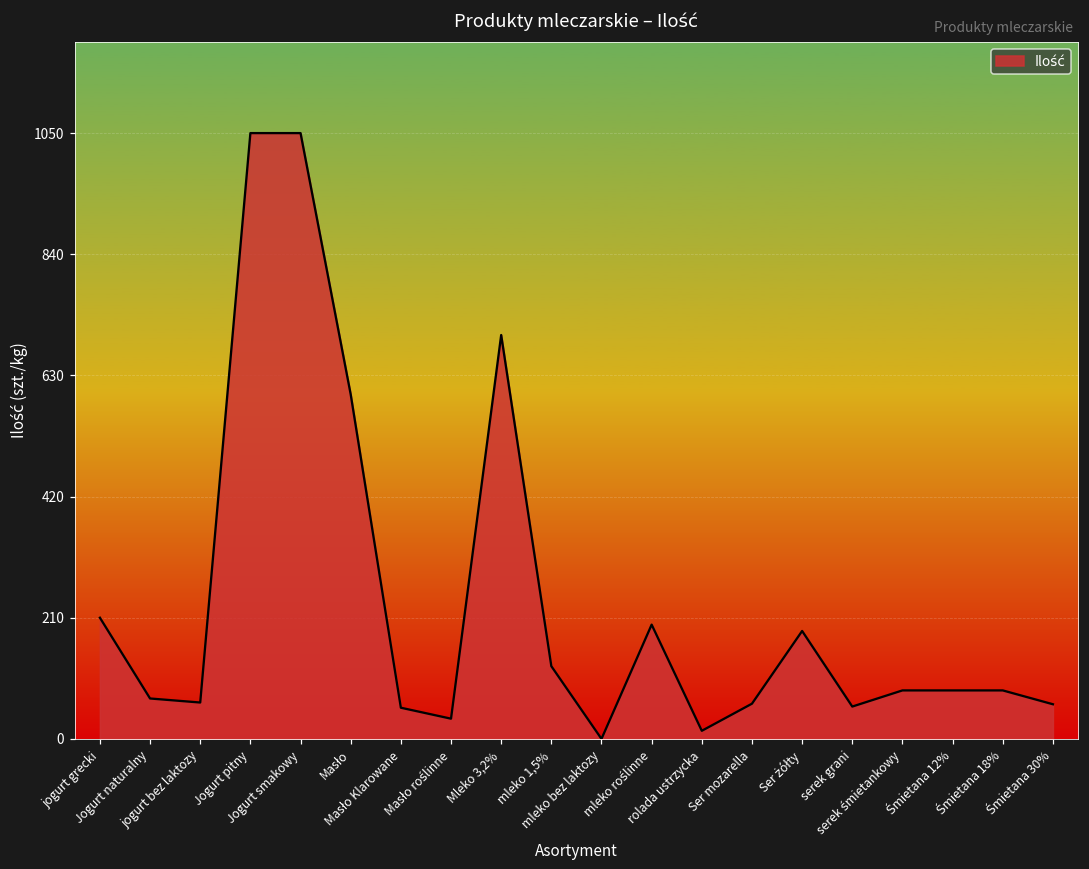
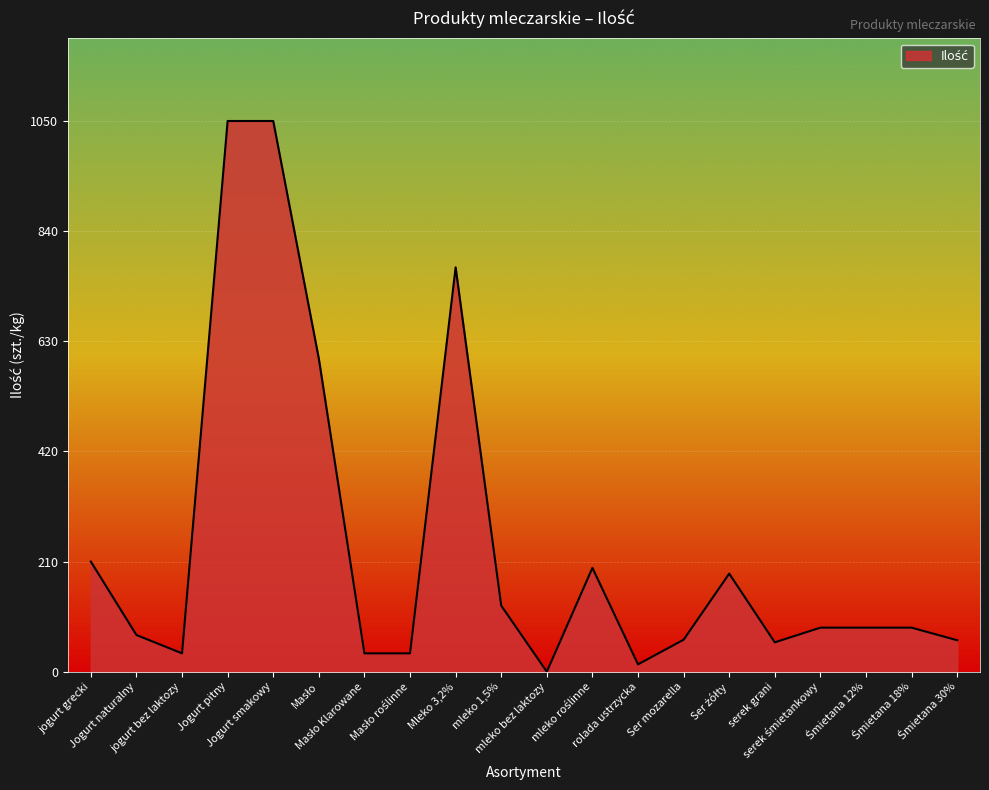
  {
    "jogurt grecki": 210,
    "Jogurt naturalny": 70,
-   "jogurt bez laktozy": 60,
+   "jogurt bez laktozy": 40,
    "Jogurt pitny": 1050,
    "Jogurt smakowy": 1050,
    "Masło": 600,
-   "Masło Klarowane": 50,
+   "Masło Klarowane": 40,
    "Masło roślinne": 40,
-   "Mleko 3,2%": 700,
+   "Mleko 3,2%": 770,
    "mleko 1,5%": 130,
    "mleko bez laktozy": 0,
    "mleko roślinne": 200,
    "rolada ustrzycka": 10,
    "Ser mozarella": 60,
    "Ser żółty": 190,
    "serek grani": 60,
    "serek śmietankowy": 80,
    "Śmietana 12%": 80,
    "Śmietana 18%": 80,
    "Śmietana 30%": 60
  }
